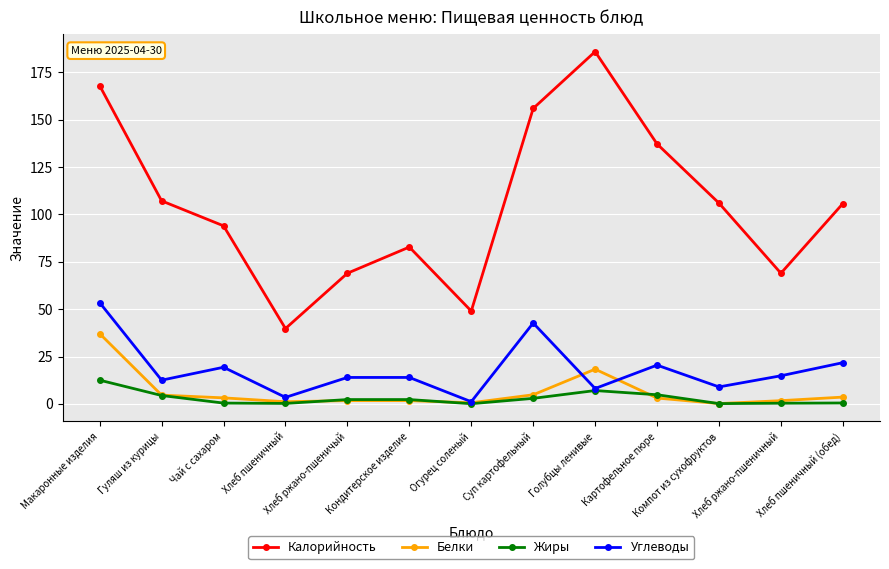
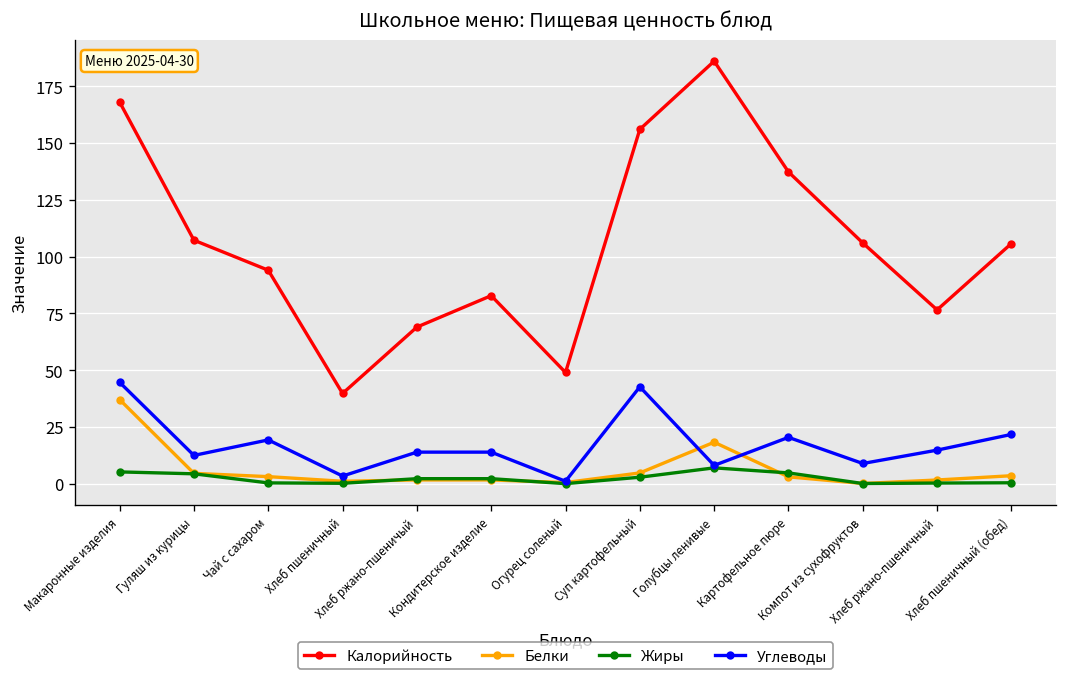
  {
    "Калорийность": {
      "Макаронные изделия": 168,
      "Гуляш из курицы": 107,
      "Чай с сахаром": 94,
      "Хлеб пшеничный": 40,
      "Хлеб ржано-пшеничый": 69,
      "Кондитерское изделие": 83,
      "Огурец соленый": 49,
      "Суп картофельный": 156,
      "Голубцы ленивые": 186,
      "Картофельное пюре": 137,
      "Компот из сухофруктов": 106,
-     "Хлеб ржано-пшеничный": 69,
+     "Хлеб ржано-пшеничный": 77,
      "Хлеб пшеничный (обед)": 106
    },
    "Белки": {
      "Макаронные изделия": 37,
      "Чай с сахаром": 3,
      "Суп картофельный": 5,
      "Голубцы ленивые": 18,
      "Картофельное пюре": 3,
      "Хлеб ржано-пшеничный": 2,
      "Хлеб пшеничный (обед)": 4
    },
    "Жиры": {
-     "Макаронные изделия": 13,
+     "Макаронные изделия": 5,
      "Чай с сахаром": 0,
      "Суп картофельный": 3,
      "Картофельное пюре": 5,
      "Хлеб ржано-пшеничный": 0,
      "Хлеб пшеничный (обед)": 0
    },
    "Углеводы": {
-     "Макаронные изделия": 53,
+     "Макаронные изделия": 45,
      "Гуляш из курицы": 13,
      "Чай с сахаром": 19,
      "Хлеб пшеничный": 3,
      "Хлеб ржано-пшеничый": 14,
      "Кондитерское изделие": 14,
      "Суп картофельный": 43,
      "Картофельное пюре": 20,
      "Компот из сухофруктов": 9,
      "Хлеб ржано-пшеничный": 15,
      "Хлеб пшеничный (обед)": 22
    }
  }
